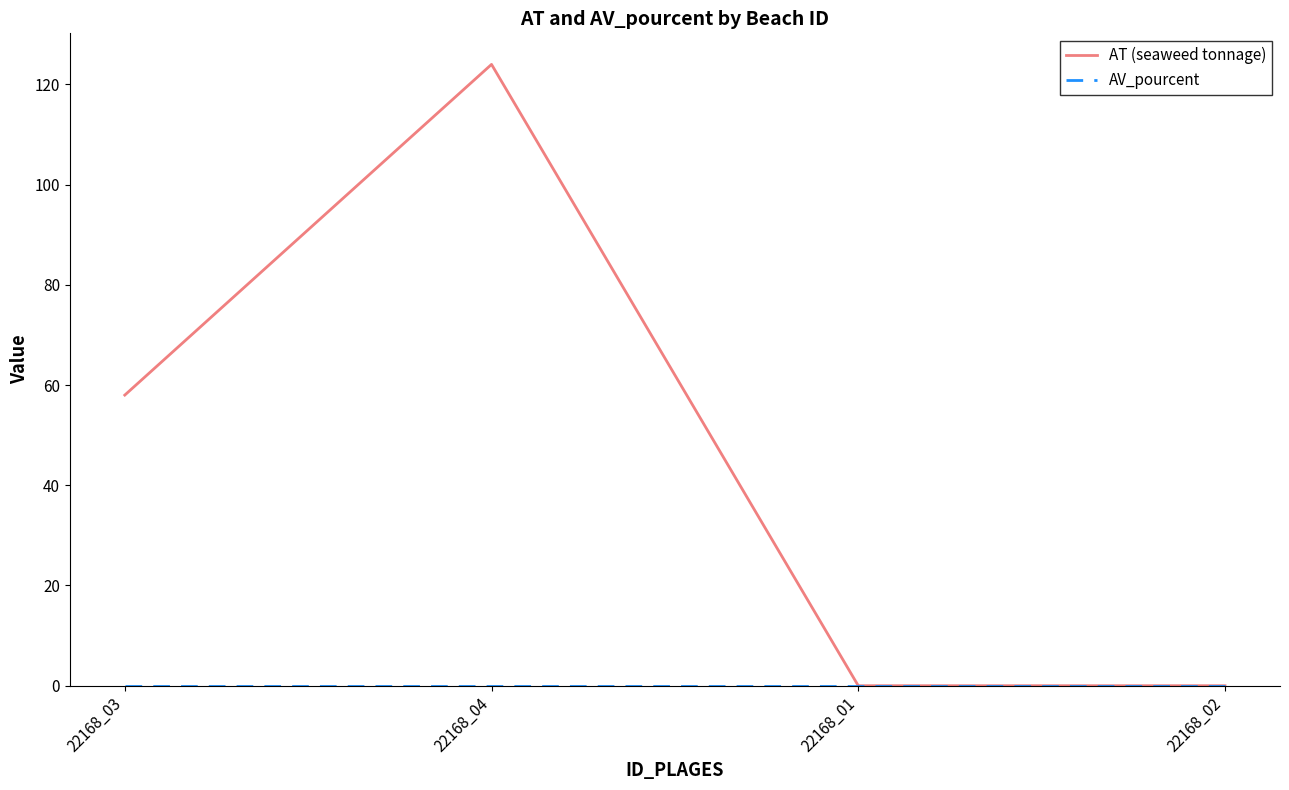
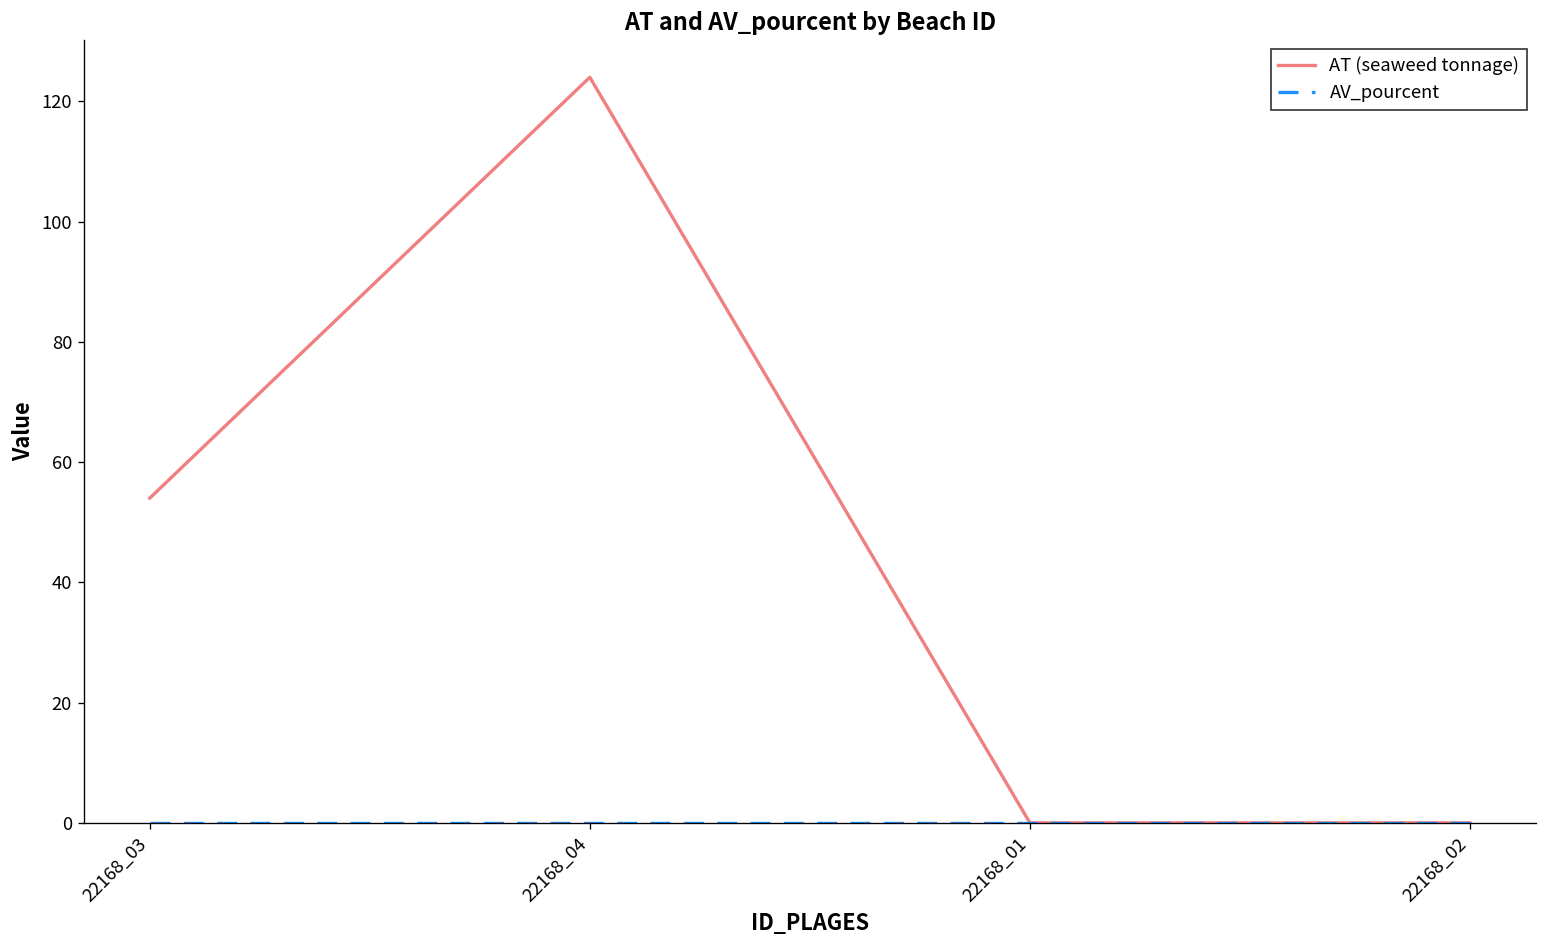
  {
    "AT (seaweed tonnage)": {
-     "22168_03": 58,
+     "22168_03": 54,
      "22168_04": 124
    },
    "AV_pourcent": {
      "22168_03": 0,
      "22168_04": 0
    }
  }
